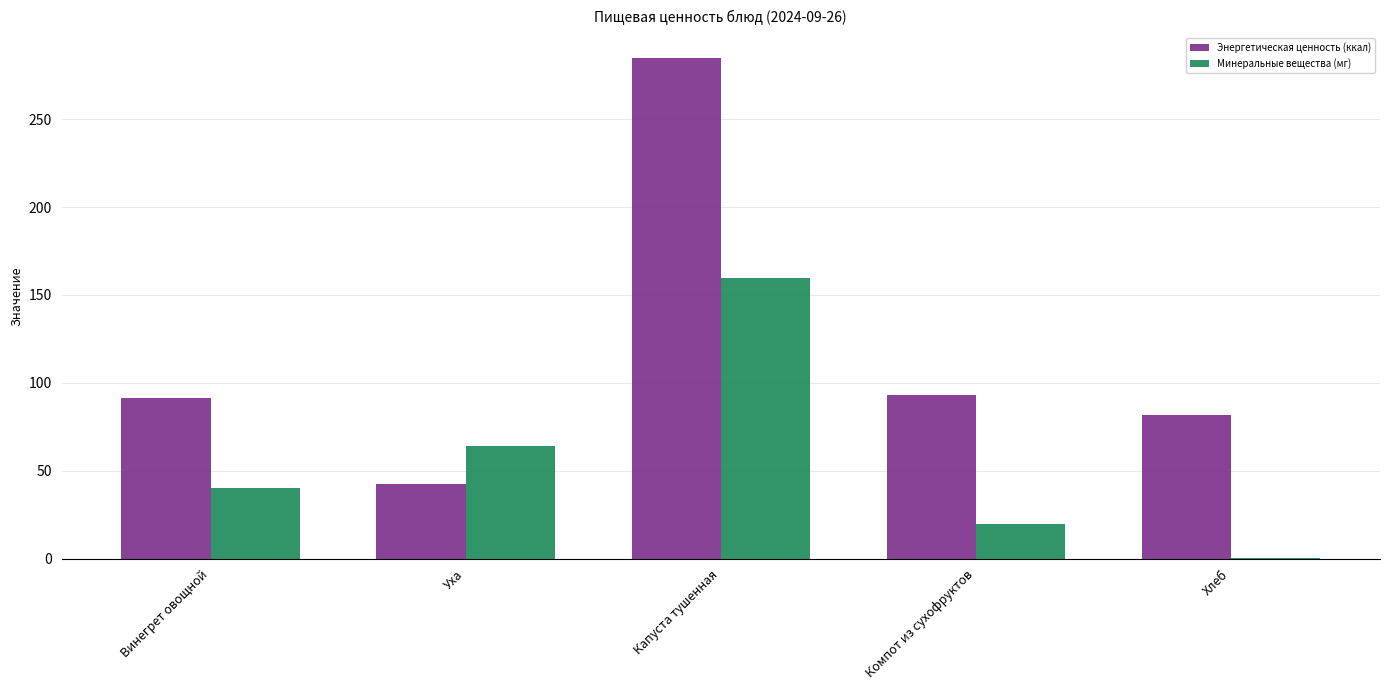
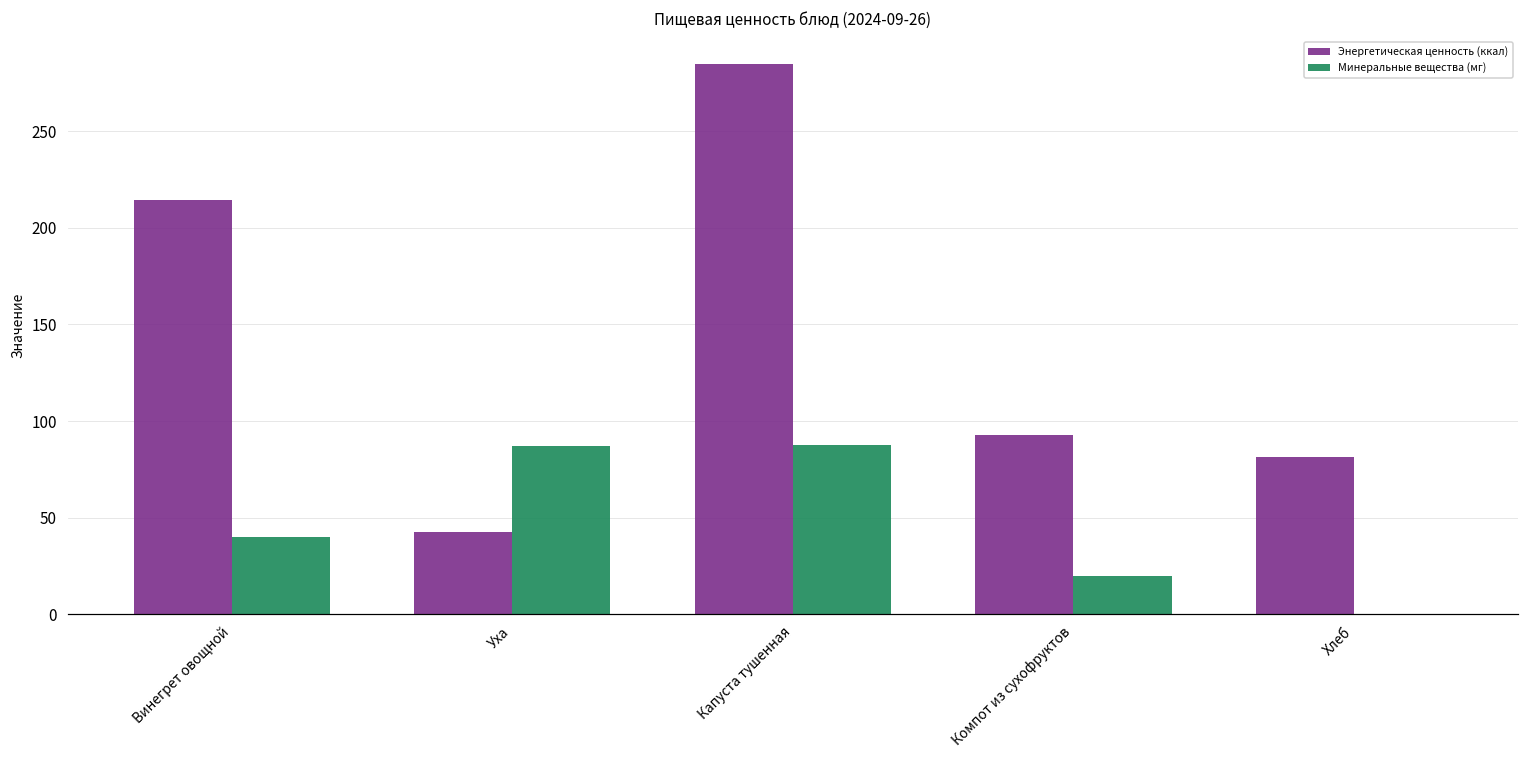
  {
    "Энергетическая ценность (ккал)": {
-     "Винегрет овощной": 92,
+     "Винегрет овощной": 214,
      "Уха": 42,
      "Капуста тушенная": 285,
      "Компот из сухофруктов": 93,
      "Хлеб": 81
    },
    "Минеральные вещества (мг)": {
      "Винегрет овощной": 40,
-     "Уха": 64,
-     "Капуста тушенная": 159,
+     "Уха": 87,
+     "Капуста тушенная": 88,
      "Компот из сухофруктов": 20
    }
  }
